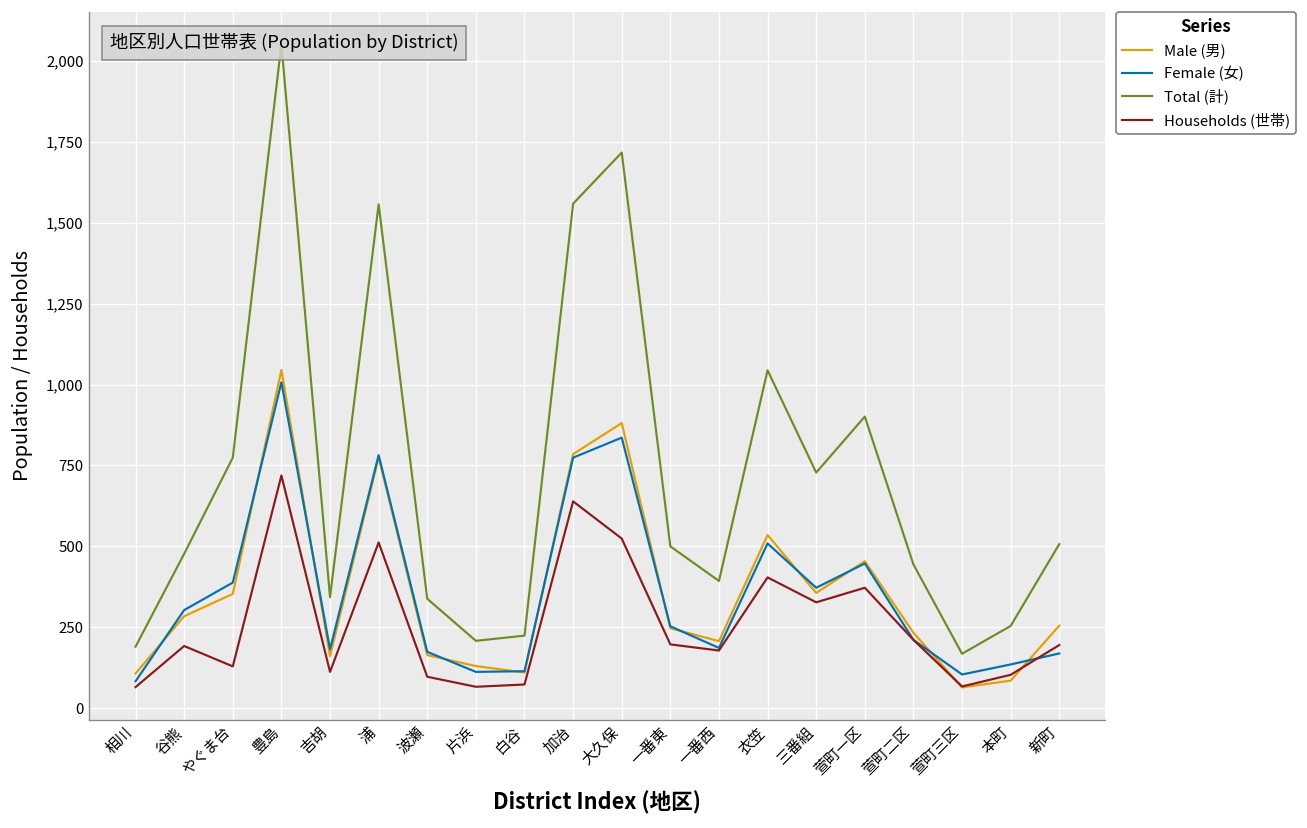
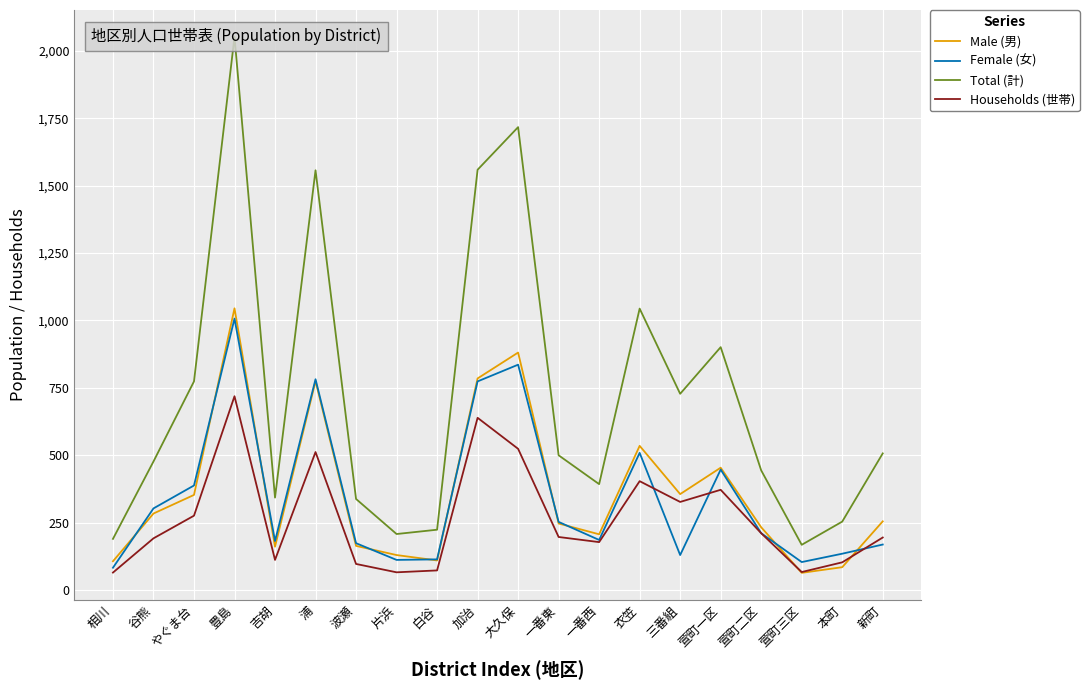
  {
    "Male (男)": {
      "相川": "110",
      "谷熊": "280",
      "やぐま台": "350",
      "豊島": "1,050",
      "吉胡": "160",
      "波瀬": "160",
      "片浜": "130",
      "加治": "790",
      "大久保": "880",
      "一番西": "210",
      "衣笠": "540",
      "三番組": "360",
      "萱町二区": "230",
      "本町": "90",
      "新町": "260"
    },
    "Female (女)": {
      "相川": "80",
      "谷熊": "300",
      "やぐま台": "390",
      "豊島": "1,010",
      "吉胡": "180",
      "波瀬": "170",
      "片浜": "110",
      "加治": "770",
      "大久保": "840",
      "衣笠": "510",
-     "三番組": "370",
+     "三番組": "130",
      "萱町三区": "100",
      "本町": "140",
      "新町": "170"
    },
    "Total (計)": {
      "相川": "190",
      "谷熊": "480",
      "やぐま台": "770",
      "吉胡": "340",
      "浦": "1,560",
      "波瀬": "340",
      "片浜": "210",
      "白谷": "220",
      "加治": "1,560",
      "大久保": "1,720",
      "一番東": "500",
      "一番西": "390",
      "衣笠": "1,040",
      "三番組": "730",
      "萱町一区": "900",
      "萱町二区": "440",
      "萱町三区": "170",
      "本町": "250",
      "新町": "510"
    },
    "Households (世帯)": {
      "相川": "70",
      "谷熊": "190",
-     "やぐま台": "130",
+     "やぐま台": "280",
      "豊島": "720",
      "吉胡": "110",
      "浦": "510",
      "波瀬": "100",
      "片浜": "70",
      "白谷": "70",
      "加治": "640",
      "大久保": "520",
      "一番東": "200",
      "衣笠": "400",
      "三番組": "330",
      "萱町一区": "370",
      "本町": "100",
      "新町": "200"
    }
  }
